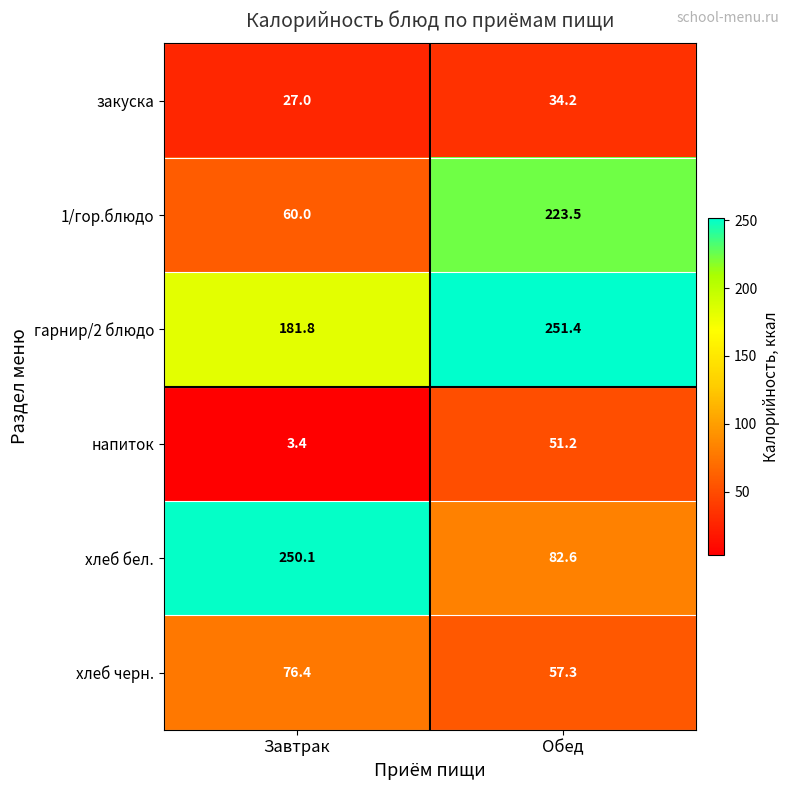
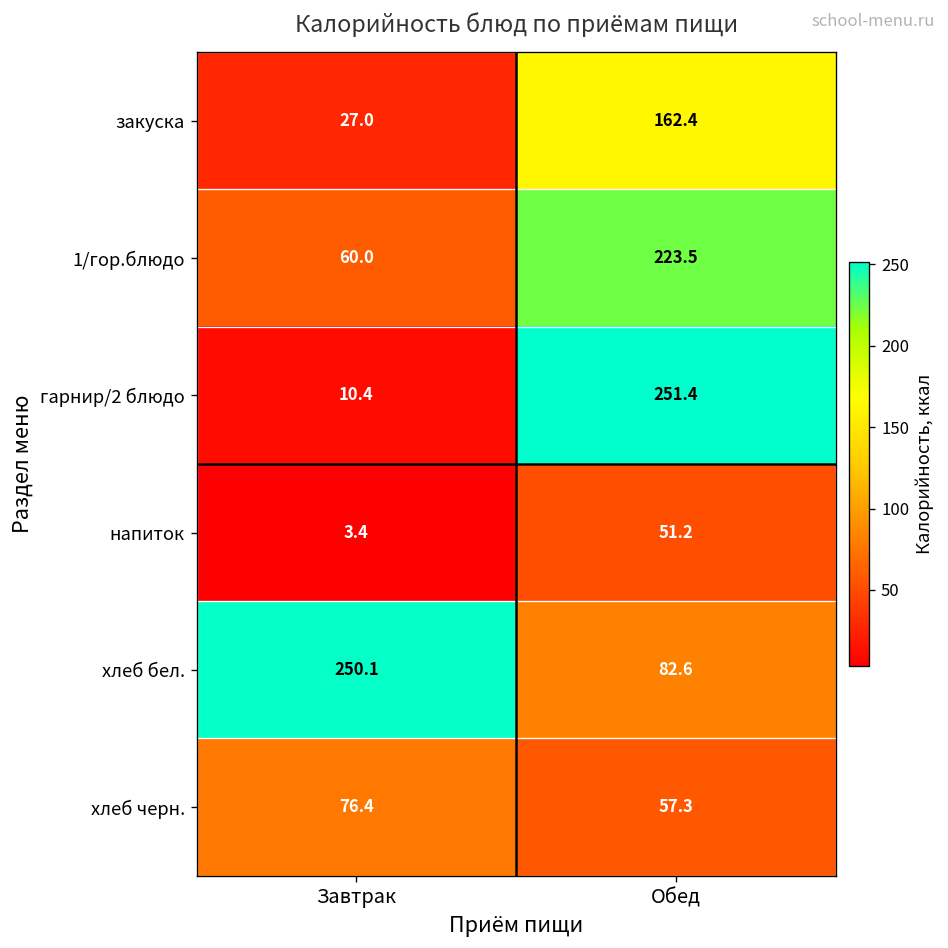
  {
    "закуска": {
      "Завтрак": 27.0,
-     "Обед": 34.2
+     "Обед": 162.4
    },
    "1/гор.блюдо": {
      "Завтрак": 60.0,
      "Обед": 223.5
    },
    "гарнир/2 блюдо": {
-     "Завтрак": 181.8,
+     "Завтрак": 10.4,
      "Обед": 251.4
    },
    "напиток": {
      "Завтрак": 3.4,
      "Обед": 51.2
    },
    "хлеб бел.": {
      "Завтрак": 250.1,
      "Обед": 82.6
    },
    "хлеб черн.": {
      "Завтрак": 76.4,
      "Обед": 57.3
    }
  }
